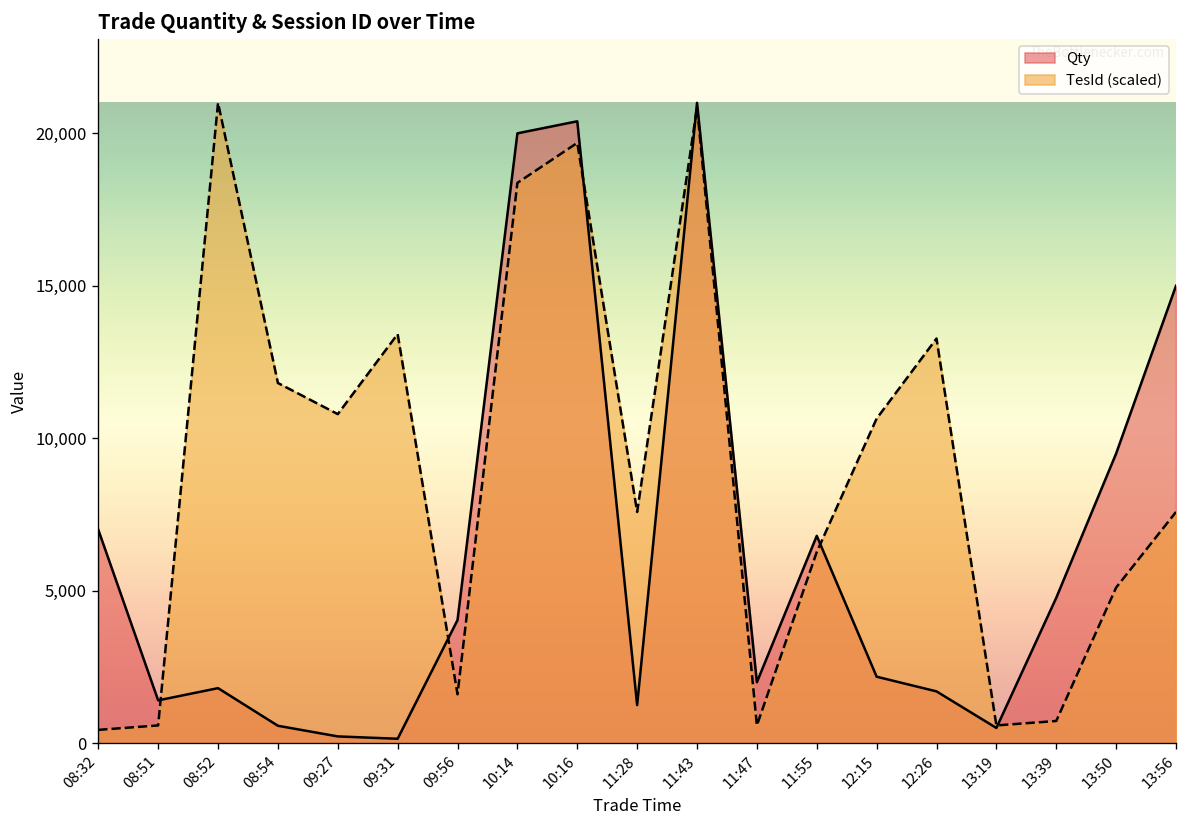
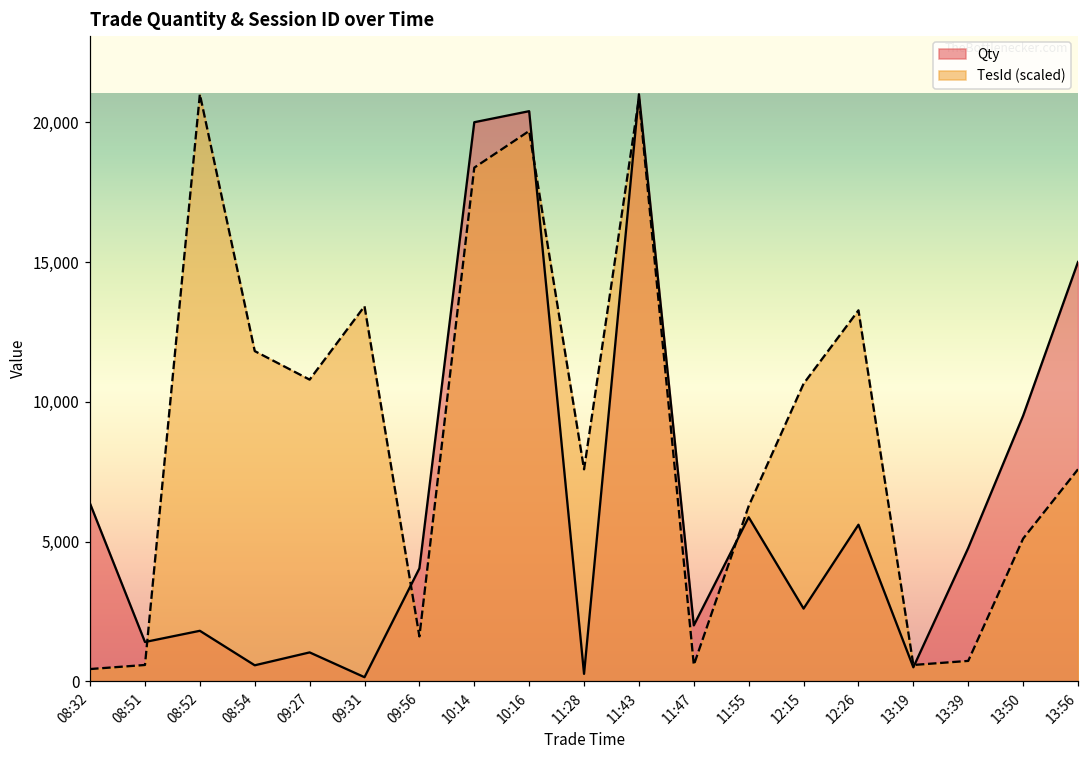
  {
    "Qty": {
-     "08:32": "7,000",
+     "08:32": "6,400",
      "08:51": "1,400",
      "08:52": "1,800",
      "08:54": "600",
-     "09:27": "200",
+     "09:27": "1,000",
      "09:31": "100",
      "09:56": "4,000",
      "10:14": "20,000",
      "10:16": "20,400",
-     "11:28": "1,300",
+     "11:28": "300",
      "11:43": "21,000",
      "11:47": "2,000",
-     "11:55": "6,800",
-     "12:15": "2,200",
-     "12:26": "1,700",
+     "11:55": "5,900",
+     "12:15": "2,600",
+     "12:26": "5,600",
      "13:39": "4,800",
      "13:50": "9,500",
      "13:56": "15,000"
    },
    "TesId (scaled)": {
      "08:32": "400",
      "08:51": "600",
      "08:52": "21,000",
      "08:54": "11,800",
      "09:27": "10,800",
      "09:31": "13,400",
      "09:56": "1,600",
      "10:14": "18,400",
      "10:16": "19,700",
      "11:28": "7,600",
      "11:43": "20,900",
      "11:47": "600",
      "11:55": "6,300",
      "12:15": "10,600",
      "12:26": "13,300",
      "13:39": "700",
      "13:50": "5,100",
      "13:56": "7,600"
    }
  }
